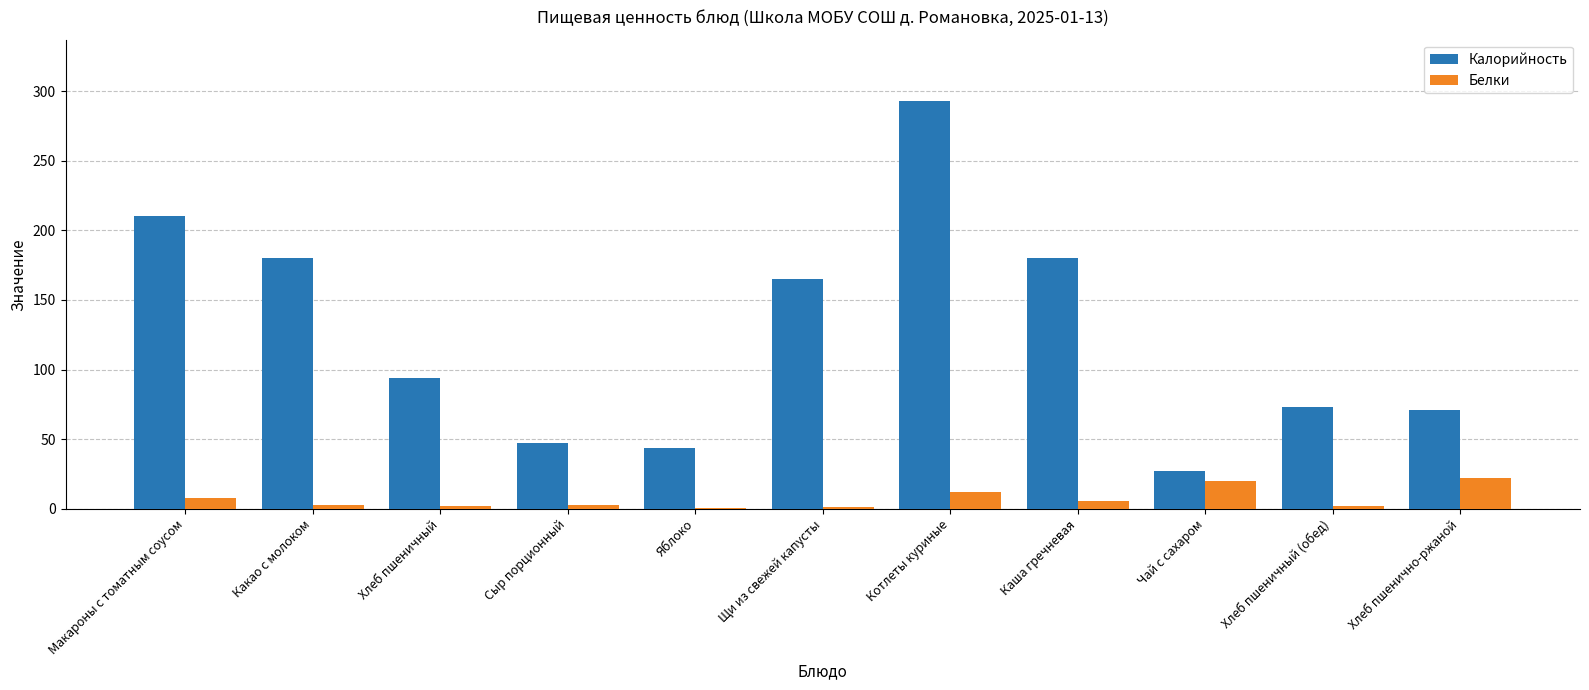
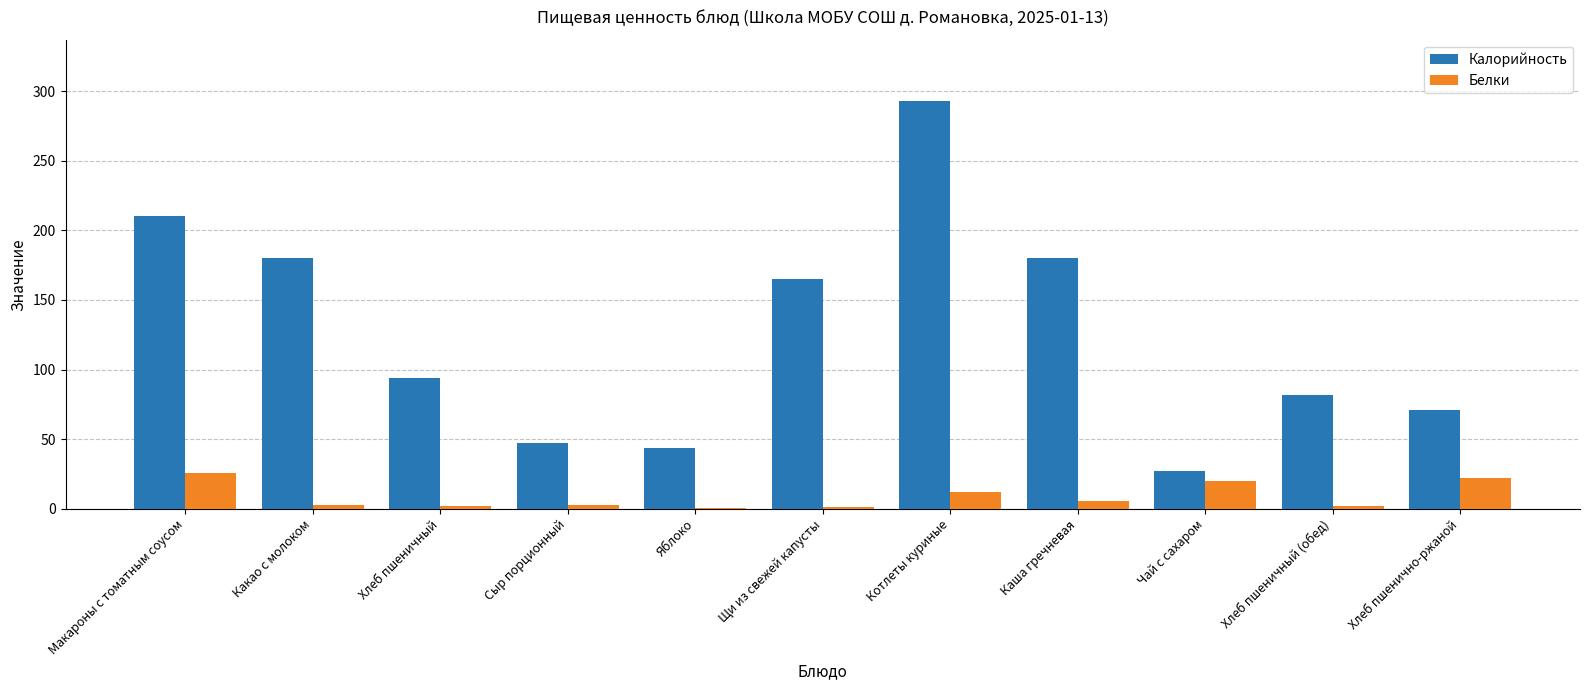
  {
    "Калорийность": {
      "Макароны с томатным соусом": 210,
      "Какао с молоком": 180,
      "Хлеб пшеничный": 94,
      "Сыр порционный": 47,
      "Яблоко": 44,
      "Щи из свежей капусты": 165,
      "Котлеты куриные": 293,
      "Каша гречневая": 180,
      "Чай с сахаром": 27,
-     "Хлеб пшеничный (обед)": 73,
+     "Хлеб пшеничный (обед)": 82,
      "Хлеб пшенично-ржаной": 71
    },
    "Белки": {
-     "Макароны с томатным соусом": 8,
+     "Макароны с томатным соусом": 26,
      "Какао с молоком": 3,
      "Хлеб пшеничный": 2,
      "Сыр порционный": 3,
      "Котлеты куриные": 12,
      "Каша гречневая": 6,
      "Чай с сахаром": 20,
      "Хлеб пшеничный (обед)": 2,
      "Хлеб пшенично-ржаной": 22
    }
  }
